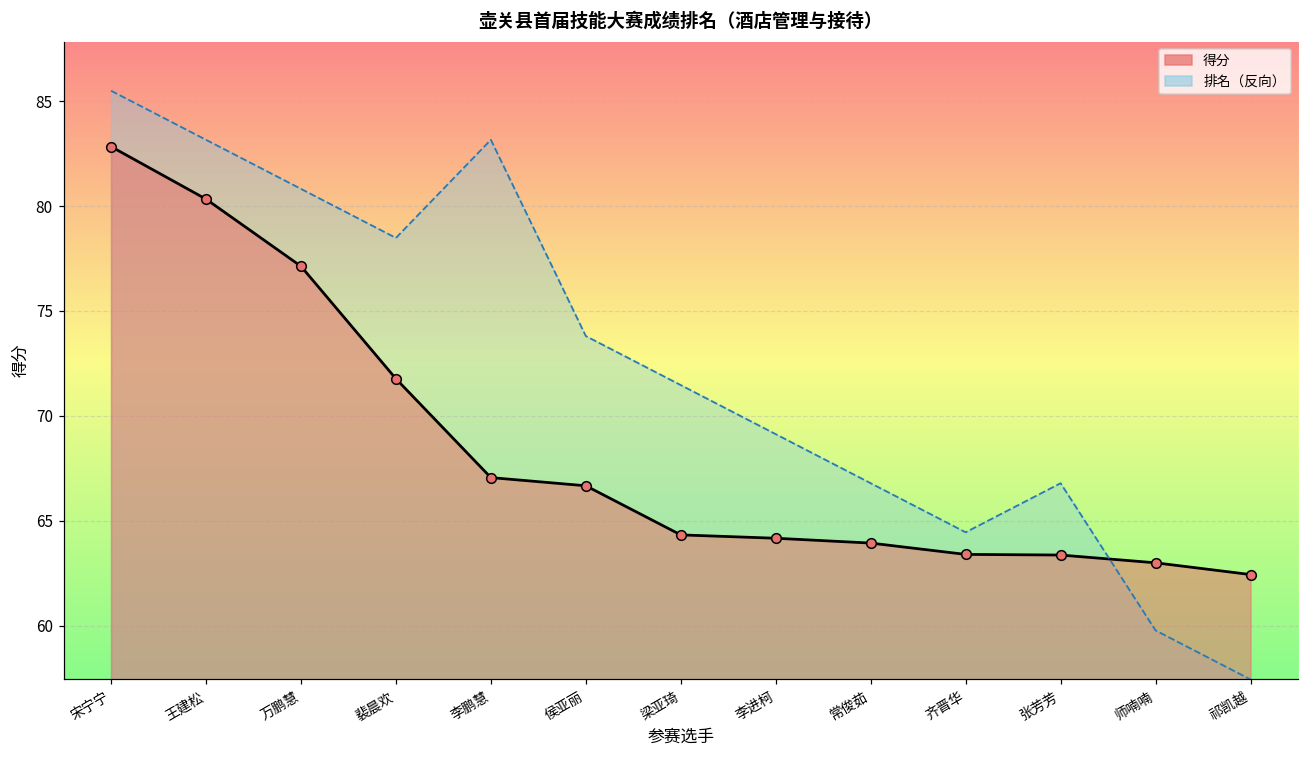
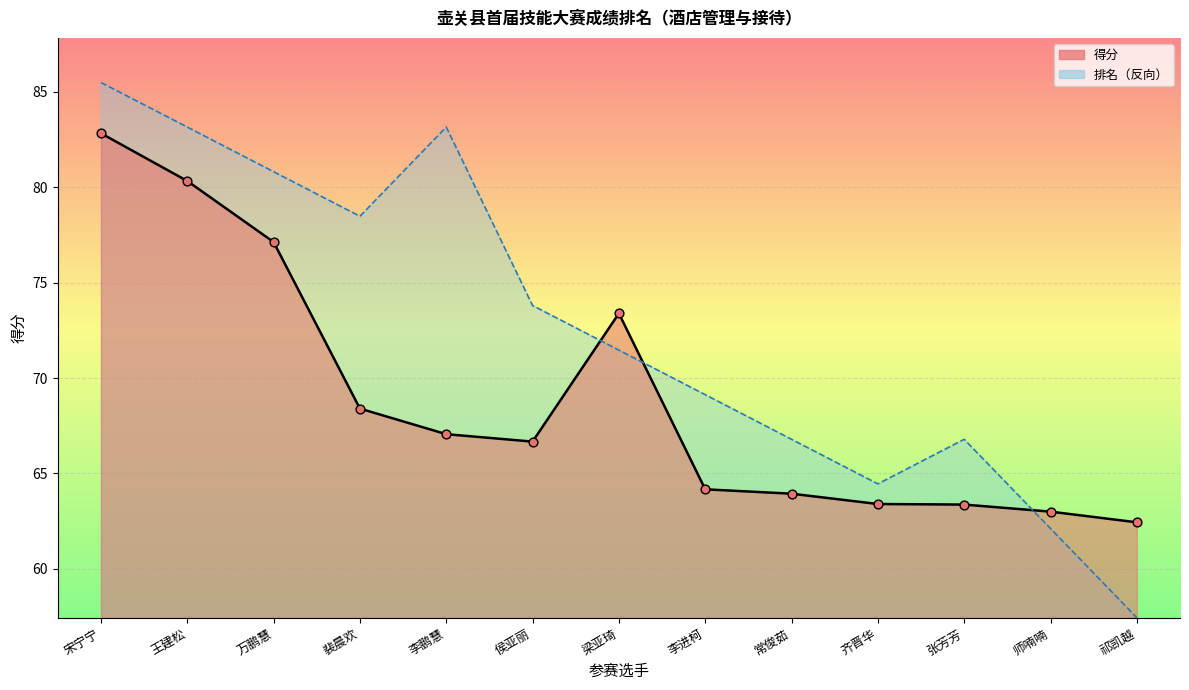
  {
    "得分": {
      "宋宁宁": 82.8,
      "王建松": 80.3,
      "万鹏慧": 77.1,
-     "裴晨欢": 71.8,
+     "裴晨欢": 68.4,
      "李鹏慧": 67.1,
      "侯亚丽": 66.7,
-     "梁亚琦": 64.3,
+     "梁亚琦": 73.4,
      "李进柯": 64.2,
      "常俊茹": 63.9,
      "齐晋华": 63.4,
      "张芳芳": 63.4,
      "师喃喃": 63.0,
      "祁凯越": 62.4
    },
    "排名（反向）": {
      "宋宁宁": 85.5,
      "王建松": 83.2,
      "万鹏慧": 80.8,
      "裴晨欢": 78.5,
      "李鹏慧": 83.2,
      "侯亚丽": 73.8,
      "梁亚琦": 71.5,
      "李进柯": 69.1,
      "常俊茹": 66.8,
      "齐晋华": 64.5,
      "张芳芳": 66.8,
-     "师喃喃": 59.8,
+     "师喃喃": 62.1,
      "祁凯越": 57.4
    }
  }
